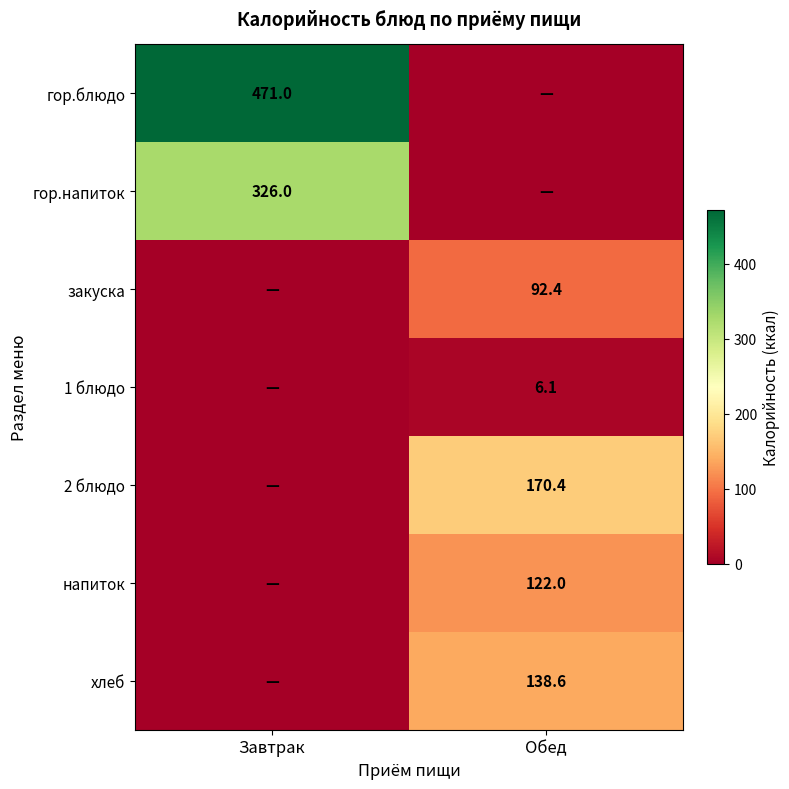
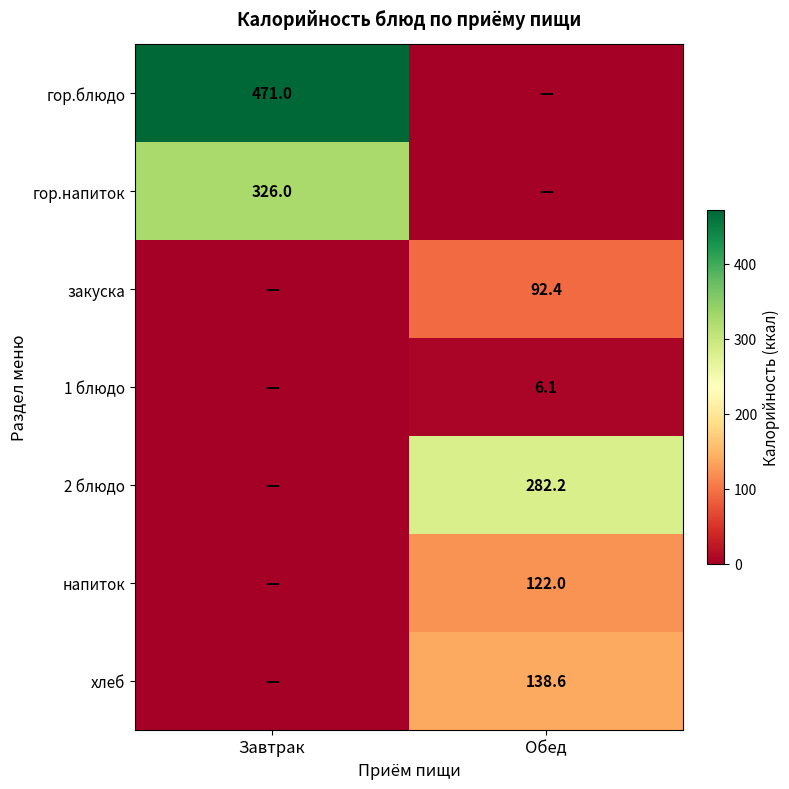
  {
    "гор.блюдо": {
      "Завтрак": 471.0
    },
    "гор.напиток": {
      "Завтрак": 326.0
    },
    "закуска": {
      "Обед": 92.4
    },
    "1 блюдо": {
      "Обед": 6.1
    },
    "2 блюдо": {
-     "Обед": 170.4
+     "Обед": 282.2
    },
    "напиток": {
      "Обед": 122.0
    },
    "хлеб": {
      "Обед": 138.6
    }
  }
